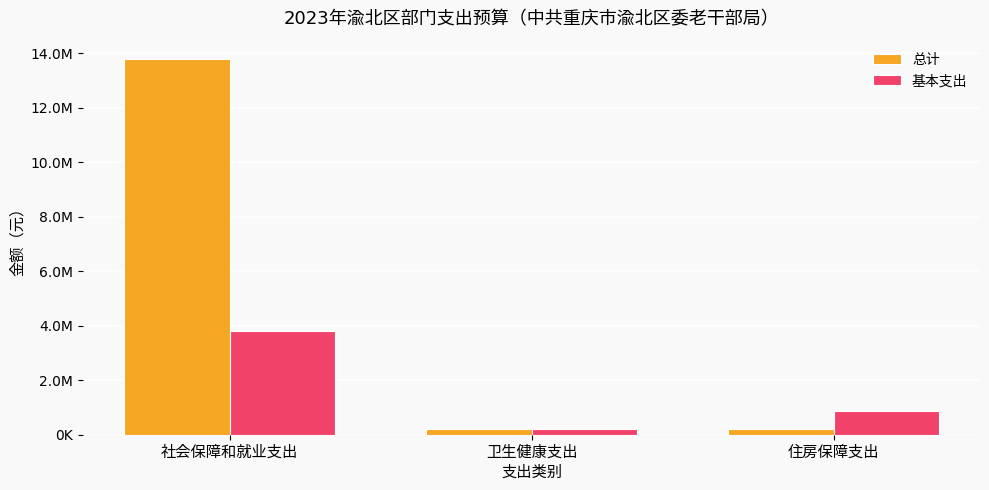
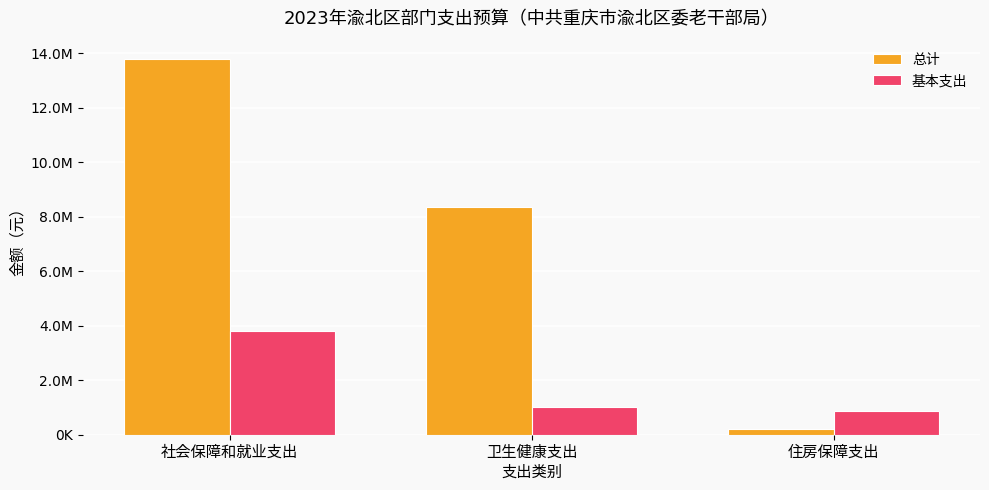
  {
    "总计": {
      "社会保障和就业支出": 13800000,
-     "卫生健康支出": 200000,
+     "卫生健康支出": 8400000,
      "住房保障支出": 200000
    },
    "基本支出": {
      "社会保障和就业支出": 3800000,
-     "卫生健康支出": 200000,
+     "卫生健康支出": 1000000,
      "住房保障支出": 900000
    }
  }
